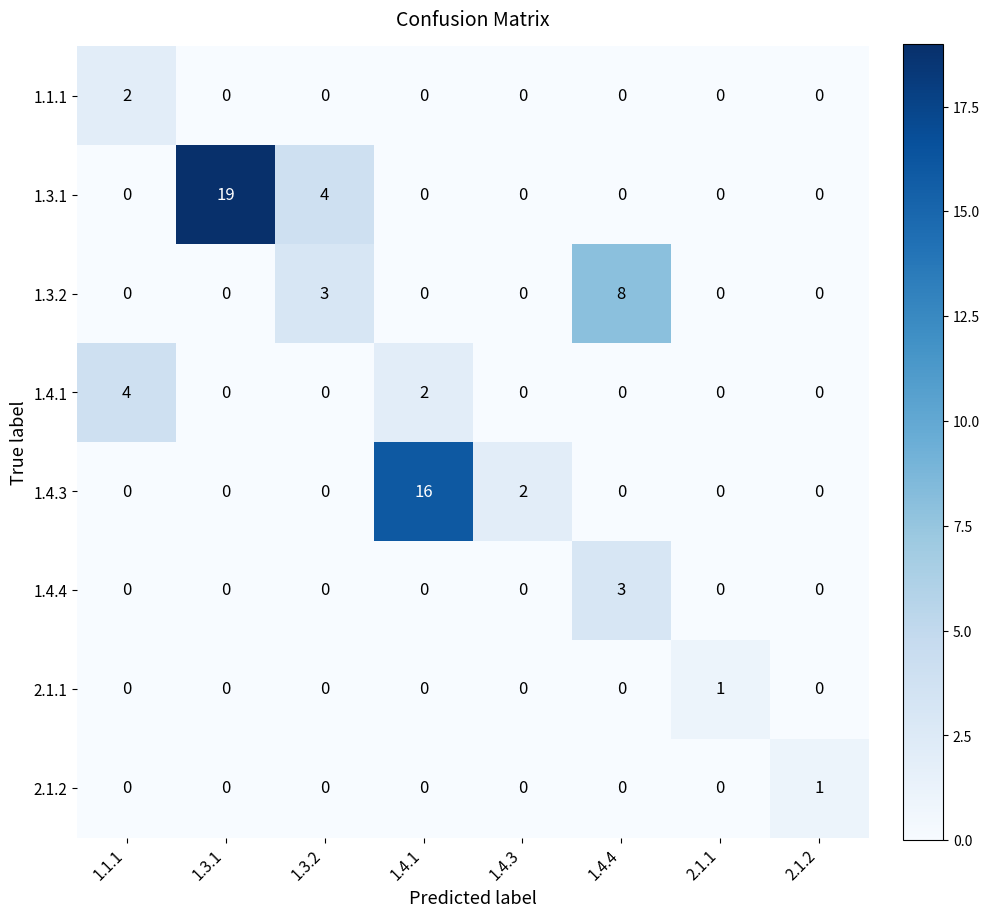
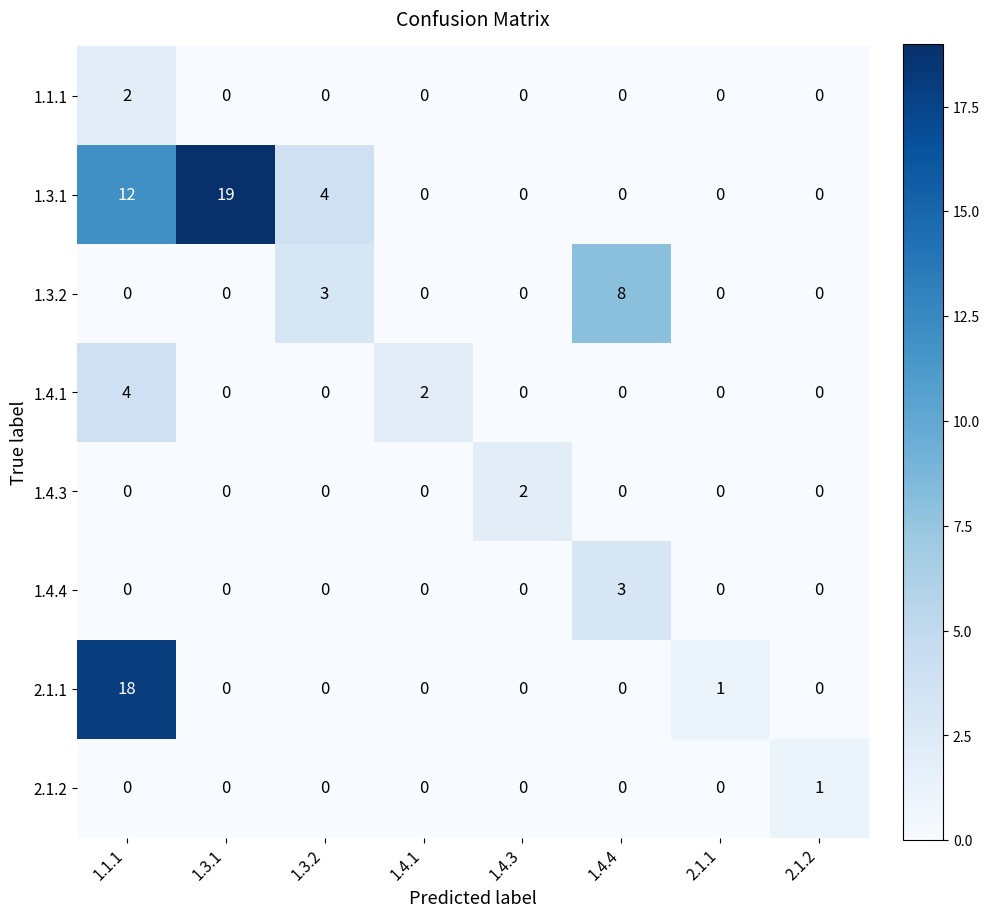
  {
    "1.1.1": {
      "1.1.1": 2,
      "1.3.1": 0,
      "1.3.2": 0,
      "1.4.1": 0,
      "1.4.3": 0,
      "1.4.4": 0,
      "2.1.1": 0,
      "2.1.2": 0
    },
    "1.3.1": {
-     "1.1.1": 0,
+     "1.1.1": 12,
      "1.3.1": 19,
      "1.3.2": 4,
      "1.4.1": 0,
      "1.4.3": 0,
      "1.4.4": 0,
      "2.1.1": 0,
      "2.1.2": 0
    },
    "1.3.2": {
      "1.1.1": 0,
      "1.3.1": 0,
      "1.3.2": 3,
      "1.4.1": 0,
      "1.4.3": 0,
      "1.4.4": 8,
      "2.1.1": 0,
      "2.1.2": 0
    },
    "1.4.1": {
      "1.1.1": 4,
      "1.3.1": 0,
      "1.3.2": 0,
      "1.4.1": 2,
      "1.4.3": 0,
      "1.4.4": 0,
      "2.1.1": 0,
      "2.1.2": 0
    },
    "1.4.3": {
      "1.1.1": 0,
      "1.3.1": 0,
      "1.3.2": 0,
-     "1.4.1": 16,
+     "1.4.1": 0,
      "1.4.3": 2,
      "1.4.4": 0,
      "2.1.1": 0,
      "2.1.2": 0
    },
    "1.4.4": {
      "1.1.1": 0,
      "1.3.1": 0,
      "1.3.2": 0,
      "1.4.1": 0,
      "1.4.3": 0,
      "1.4.4": 3,
      "2.1.1": 0,
      "2.1.2": 0
    },
    "2.1.1": {
-     "1.1.1": 0,
+     "1.1.1": 18,
      "1.3.1": 0,
      "1.3.2": 0,
      "1.4.1": 0,
      "1.4.3": 0,
      "1.4.4": 0,
      "2.1.1": 1,
      "2.1.2": 0
    },
    "2.1.2": {
      "1.1.1": 0,
      "1.3.1": 0,
      "1.3.2": 0,
      "1.4.1": 0,
      "1.4.3": 0,
      "1.4.4": 0,
      "2.1.1": 0,
      "2.1.2": 1
    }
  }
